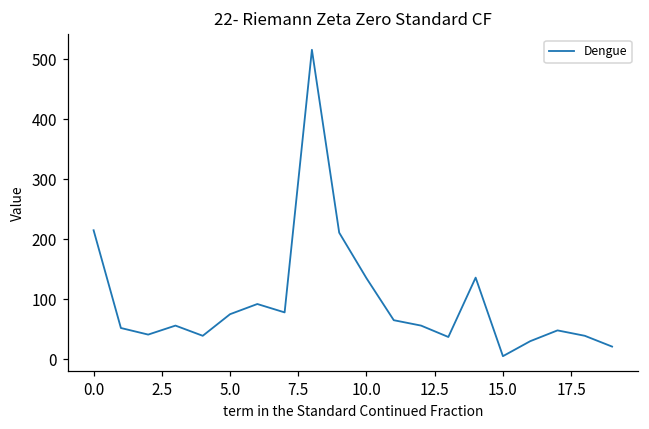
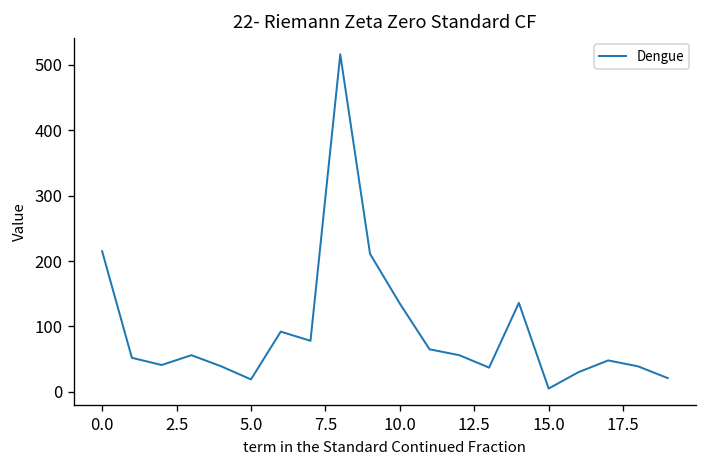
  {
    "0.0": 220,
-   "5.0": 80,
+   "5.0": 20,
    "10.0": 140,
    "15.0": 10
  }
